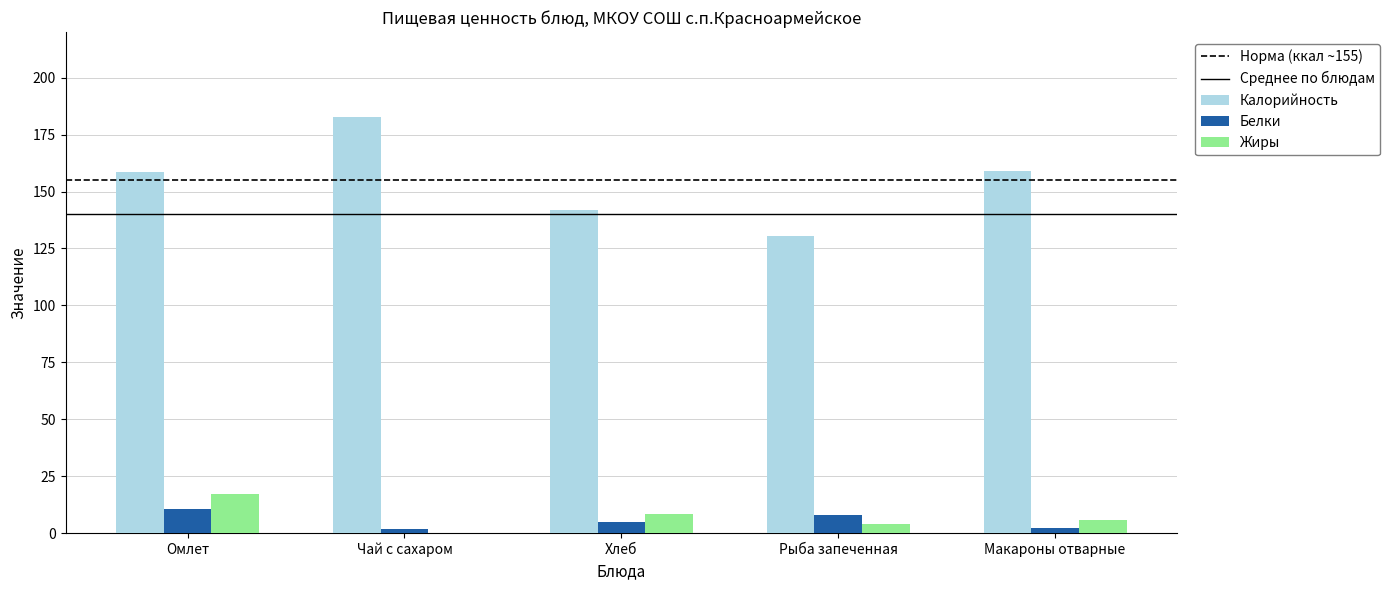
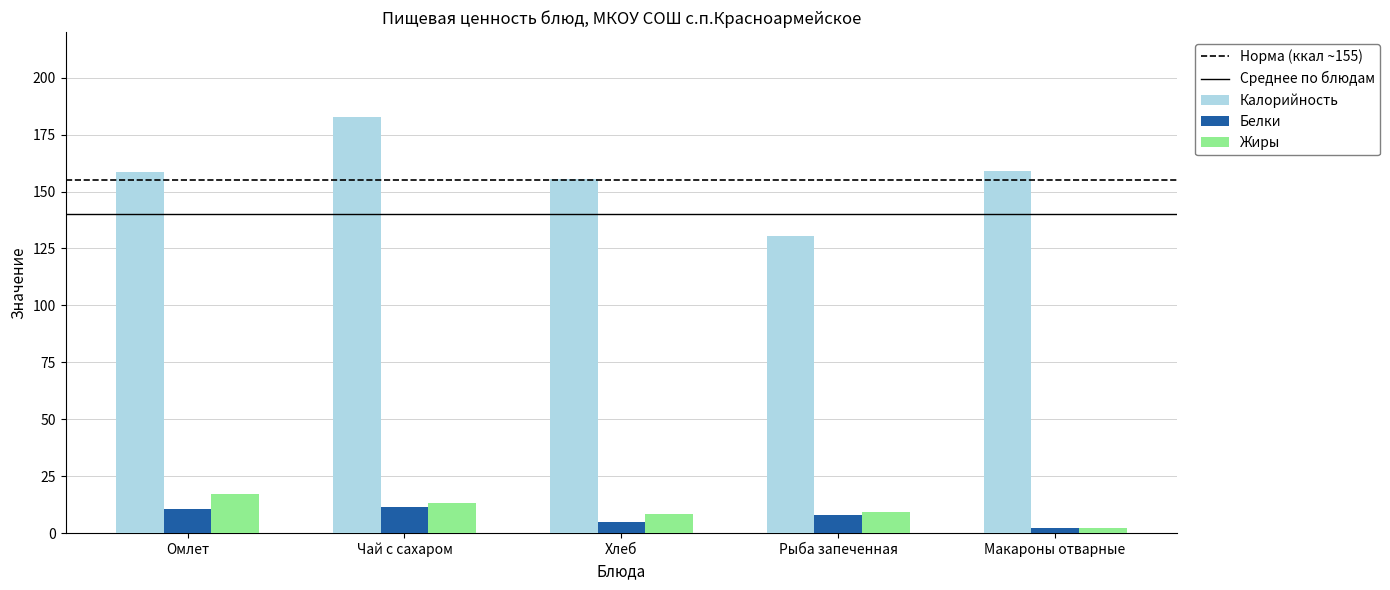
  {
    "Калорийность": {
      "Омлет": 159,
      "Чай с сахаром": 183,
-     "Хлеб": 142,
+     "Хлеб": 155,
      "Рыба запеченная": 130,
      "Макароны отварные": 159
    },
    "Белки": {
      "Омлет": 11,
-     "Чай с сахаром": 2,
+     "Чай с сахаром": 11,
      "Хлеб": 5,
      "Рыба запеченная": 8,
      "Макароны отварные": 2
    },
    "Жиры": {
      "Омлет": 17,
-     "Чай с сахаром": 0,
+     "Чай с сахаром": 13,
      "Хлеб": 9,
-     "Рыба запеченная": 4,
-     "Макароны отварные": 6
+     "Рыба запеченная": 9,
+     "Макароны отварные": 2
    }
  }
